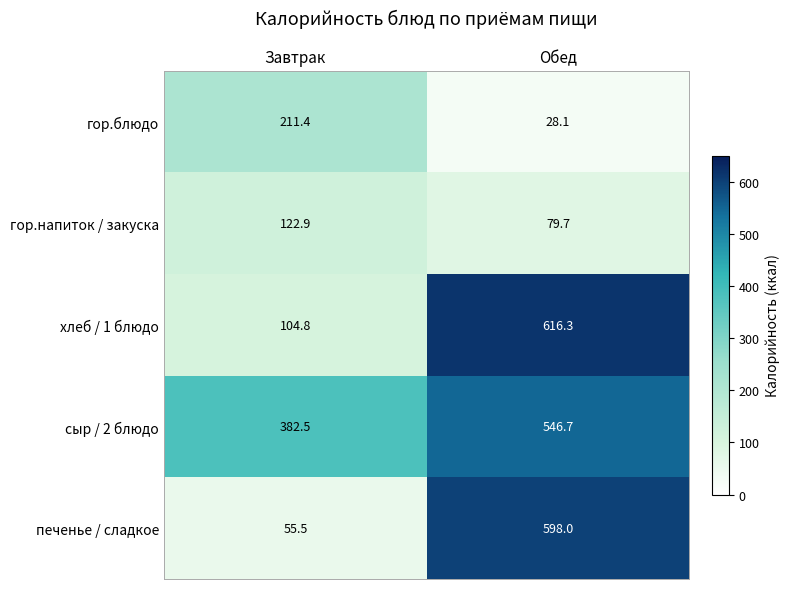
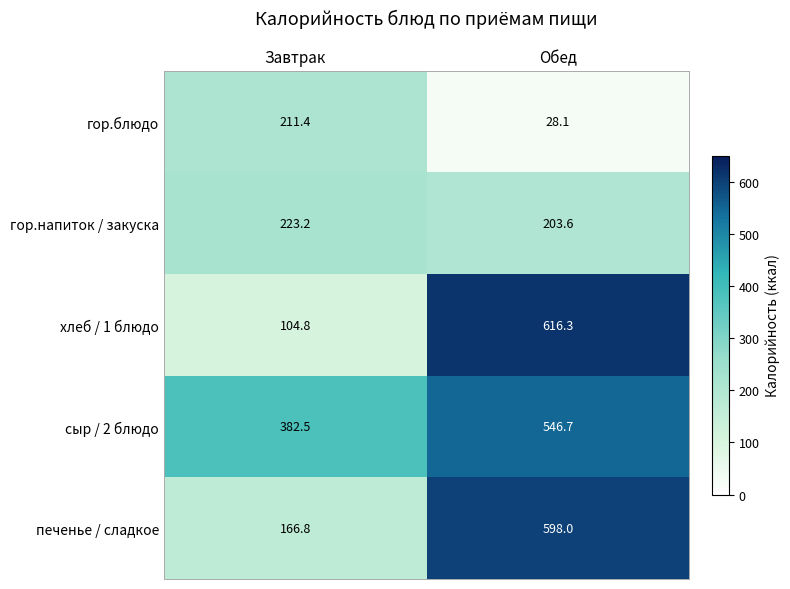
  {
    "гор.блюдо": {
      "Завтрак": 211.4,
      "Обед": 28.1
    },
    "гор.напиток / закуска": {
-     "Завтрак": 122.9,
-     "Обед": 79.7
+     "Завтрак": 223.2,
+     "Обед": 203.6
    },
    "хлеб / 1 блюдо": {
      "Завтрак": 104.8,
      "Обед": 616.3
    },
    "сыр / 2 блюдо": {
      "Завтрак": 382.5,
      "Обед": 546.7
    },
    "печенье / сладкое": {
-     "Завтрак": 55.5,
+     "Завтрак": 166.8,
      "Обед": 598.0
    }
  }
